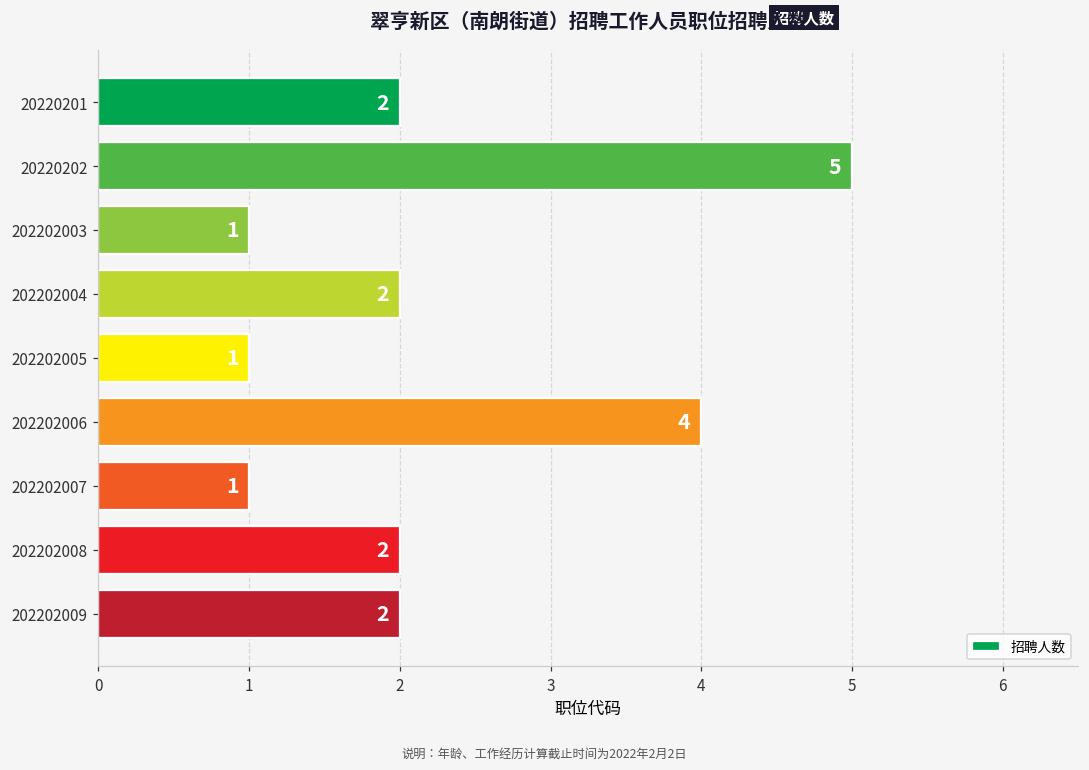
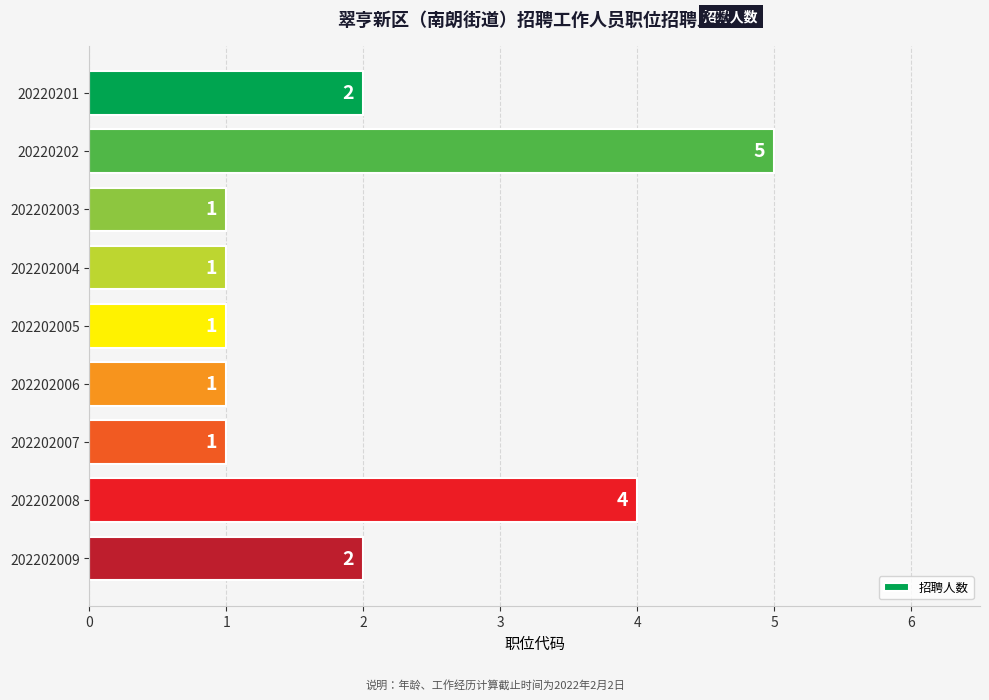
  {
    "20220201": 2,
    "20220202": 5,
    "202202003": 1,
-   "202202004": 2,
+   "202202004": 1,
    "202202005": 1,
-   "202202006": 4,
+   "202202006": 1,
    "202202007": 1,
-   "202202008": 2,
+   "202202008": 4,
    "202202009": 2
  }
